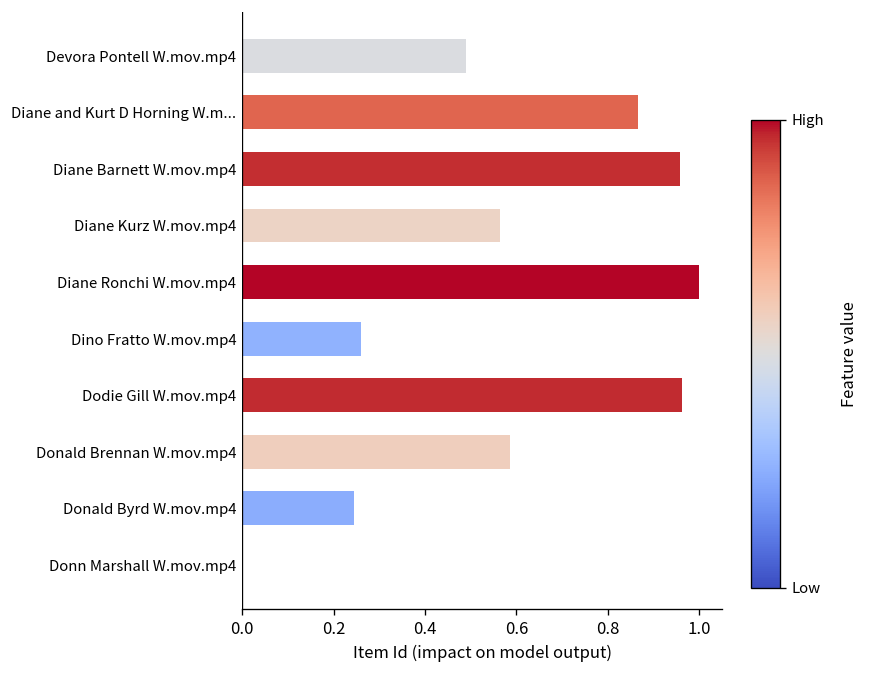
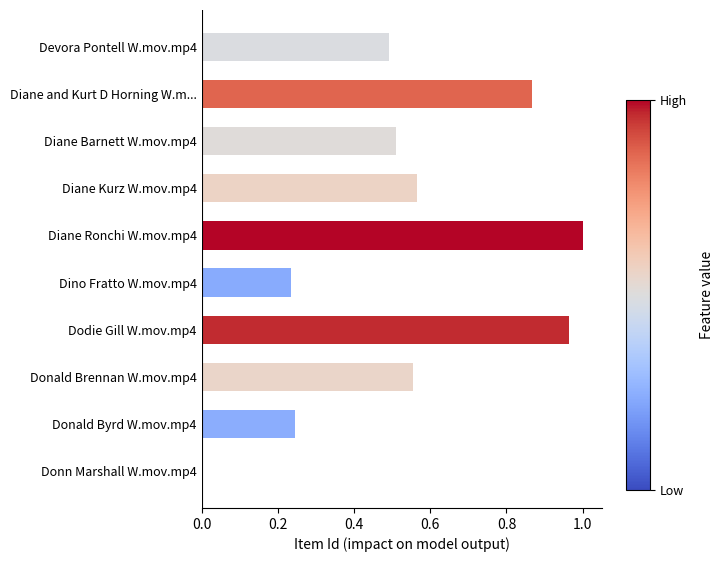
  {
    "Devora Pontell W.mov.mp4": 0.49,
    "Diane and Kurt D Horning W.m...": 0.87,
-   "Diane Barnett W.mov.mp4": 0.96,
+   "Diane Barnett W.mov.mp4": 0.51,
    "Diane Kurz W.mov.mp4": 0.56,
    "Diane Ronchi W.mov.mp4": 1.00,
-   "Dino Fratto W.mov.mp4": 0.26,
+   "Dino Fratto W.mov.mp4": 0.24,
    "Dodie Gill W.mov.mp4": 0.96,
-   "Donald Brennan W.mov.mp4": 0.59,
+   "Donald Brennan W.mov.mp4": 0.55,
    "Donald Byrd W.mov.mp4": 0.25,
    "Donn Marshall W.mov.mp4": 0.00
  }
